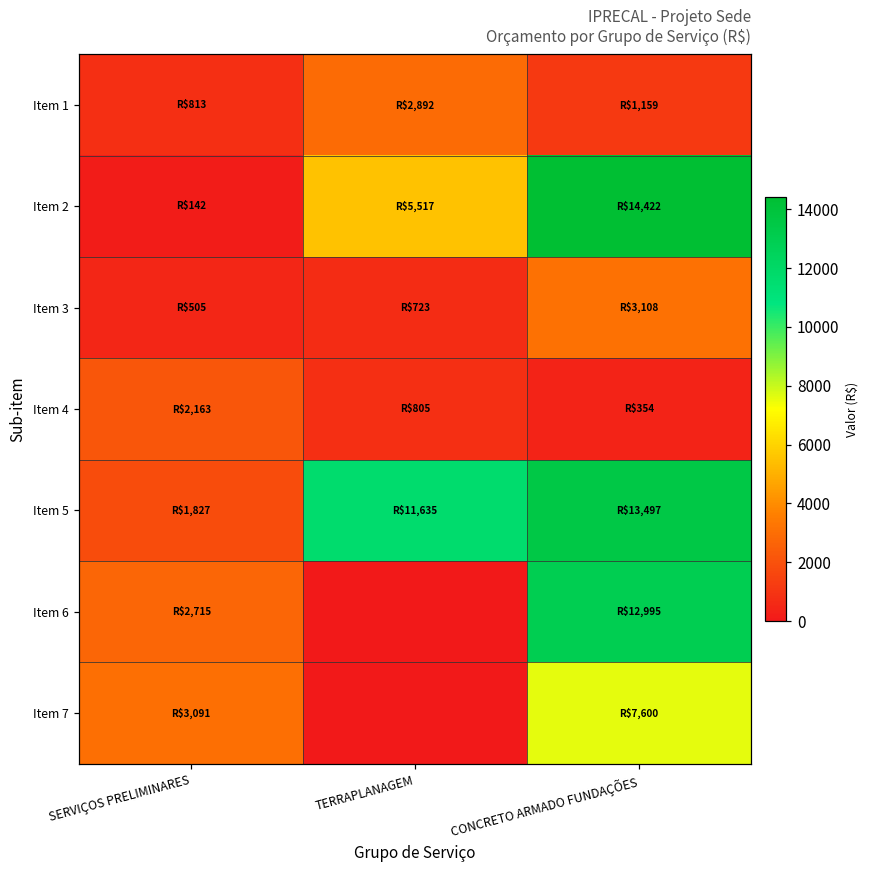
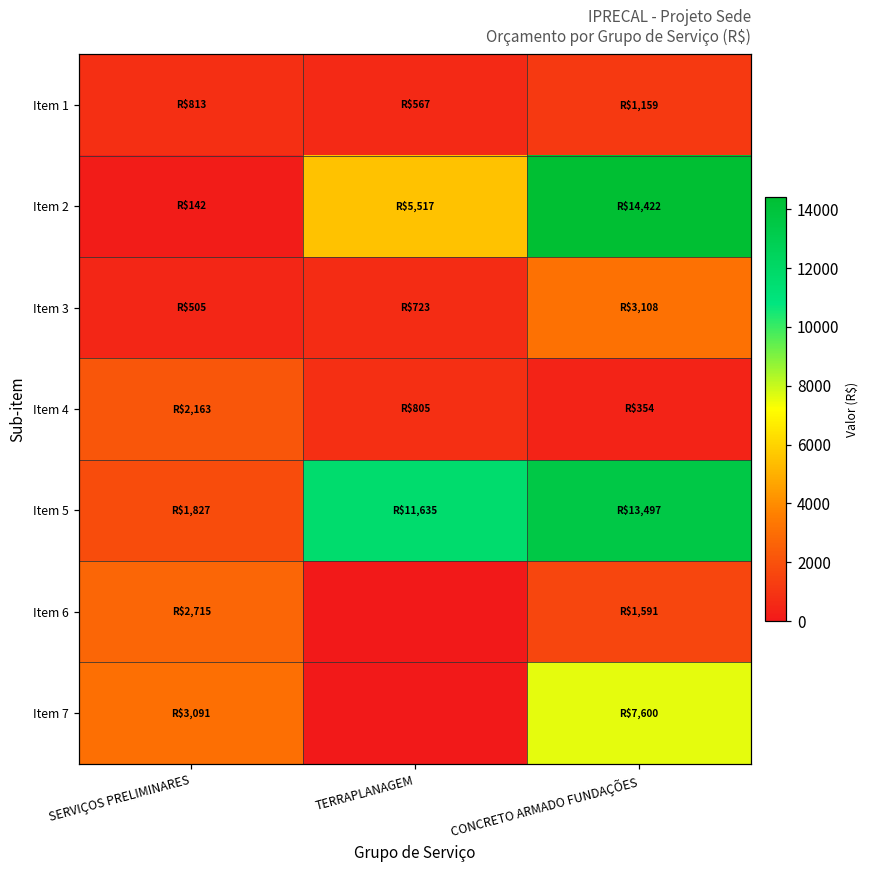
  {
    "Item 1": {
      "SERVIÇOS PRELIMINARES": "$813",
-     "TERRAPLANAGEM": "$2,892",
+     "TERRAPLANAGEM": "$567",
      "CONCRETO ARMADO FUNDAÇÕES": "$1,159"
    },
    "Item 2": {
      "SERVIÇOS PRELIMINARES": "$142",
      "TERRAPLANAGEM": "$5,517",
      "CONCRETO ARMADO FUNDAÇÕES": "$14,422"
    },
    "Item 3": {
      "SERVIÇOS PRELIMINARES": "$505",
      "TERRAPLANAGEM": "$723",
      "CONCRETO ARMADO FUNDAÇÕES": "$3,108"
    },
    "Item 4": {
      "SERVIÇOS PRELIMINARES": "$2,163",
      "TERRAPLANAGEM": "$805",
      "CONCRETO ARMADO FUNDAÇÕES": "$354"
    },
    "Item 5": {
      "SERVIÇOS PRELIMINARES": "$1,827",
      "TERRAPLANAGEM": "$11,635",
      "CONCRETO ARMADO FUNDAÇÕES": "$13,497"
    },
    "Item 6": {
      "SERVIÇOS PRELIMINARES": "$2,715",
-     "CONCRETO ARMADO FUNDAÇÕES": "$12,995"
+     "CONCRETO ARMADO FUNDAÇÕES": "$1,591"
    },
    "Item 7": {
      "SERVIÇOS PRELIMINARES": "$3,091",
      "CONCRETO ARMADO FUNDAÇÕES": "$7,600"
    }
  }
